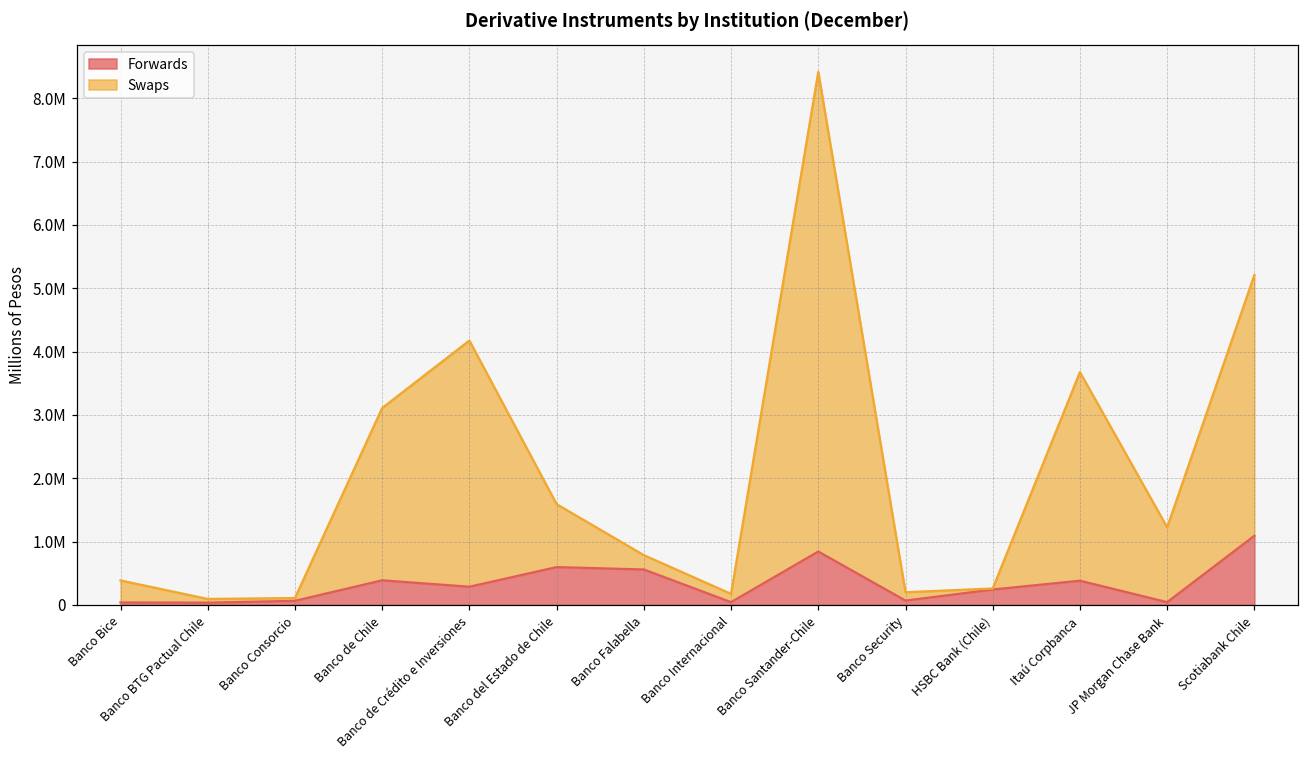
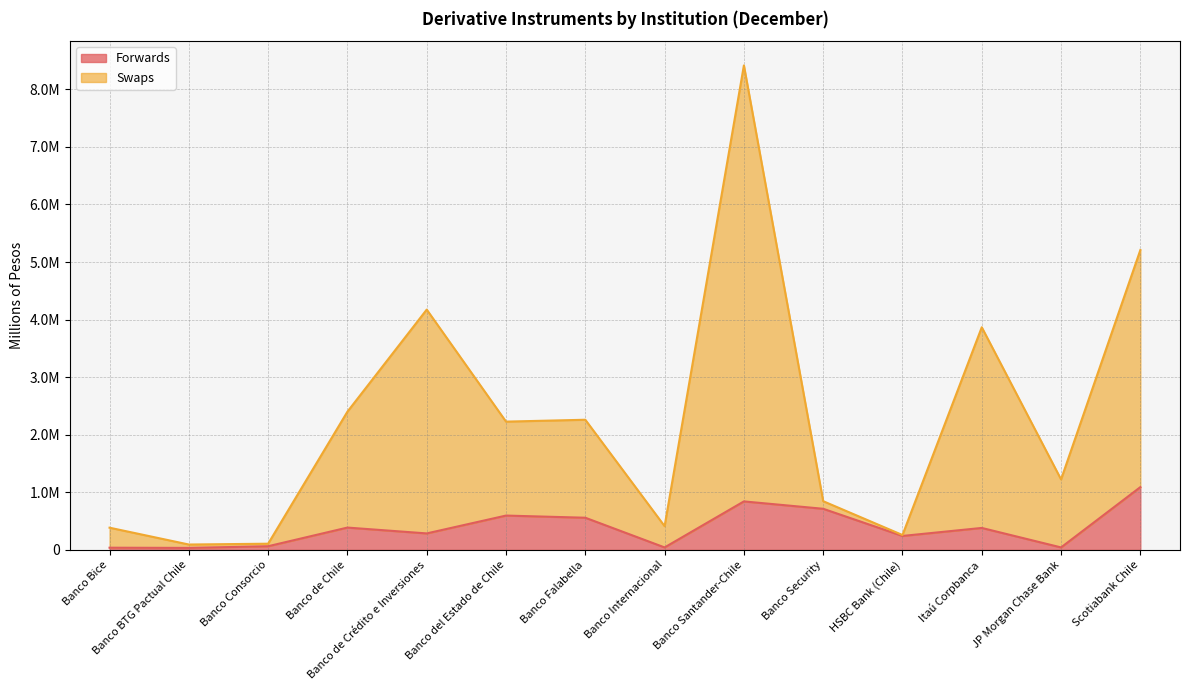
  {
    "Forwards": {
      "Banco Bice": 0,
      "Banco BTG Pactual Chile": 0,
      "Banco de Chile": 400000,
      "Banco de Crédito e Inversiones": 300000,
      "Banco del Estado de Chile": 600000,
      "Banco Falabella": 600000,
      "Banco Internacional": 0,
      "Banco Santander-Chile": 800000,
-     "Banco Security": 100000,
+     "Banco Security": 700000,
      "Itaú Corpbanca": 400000,
      "JP Morgan Chase Bank": 0,
      "Scotiabank Chile": 1100000
    },
    "Swaps": {
      "Banco Bice": 300000,
      "Banco BTG Pactual Chile": 100000,
-     "Banco de Chile": 2700000,
+     "Banco de Chile": 2000000,
      "Banco de Crédito e Inversiones": 3900000,
-     "Banco del Estado de Chile": 1000000,
-     "Banco Falabella": 200000,
-     "Banco Internacional": 100000,
+     "Banco del Estado de Chile": 1600000,
+     "Banco Falabella": 1700000,
+     "Banco Internacional": 400000,
      "Banco Santander-Chile": 7600000,
      "Banco Security": 100000,
-     "Itaú Corpbanca": 3300000,
+     "Itaú Corpbanca": 3500000,
      "JP Morgan Chase Bank": 1200000,
      "Scotiabank Chile": 4100000
    }
  }
